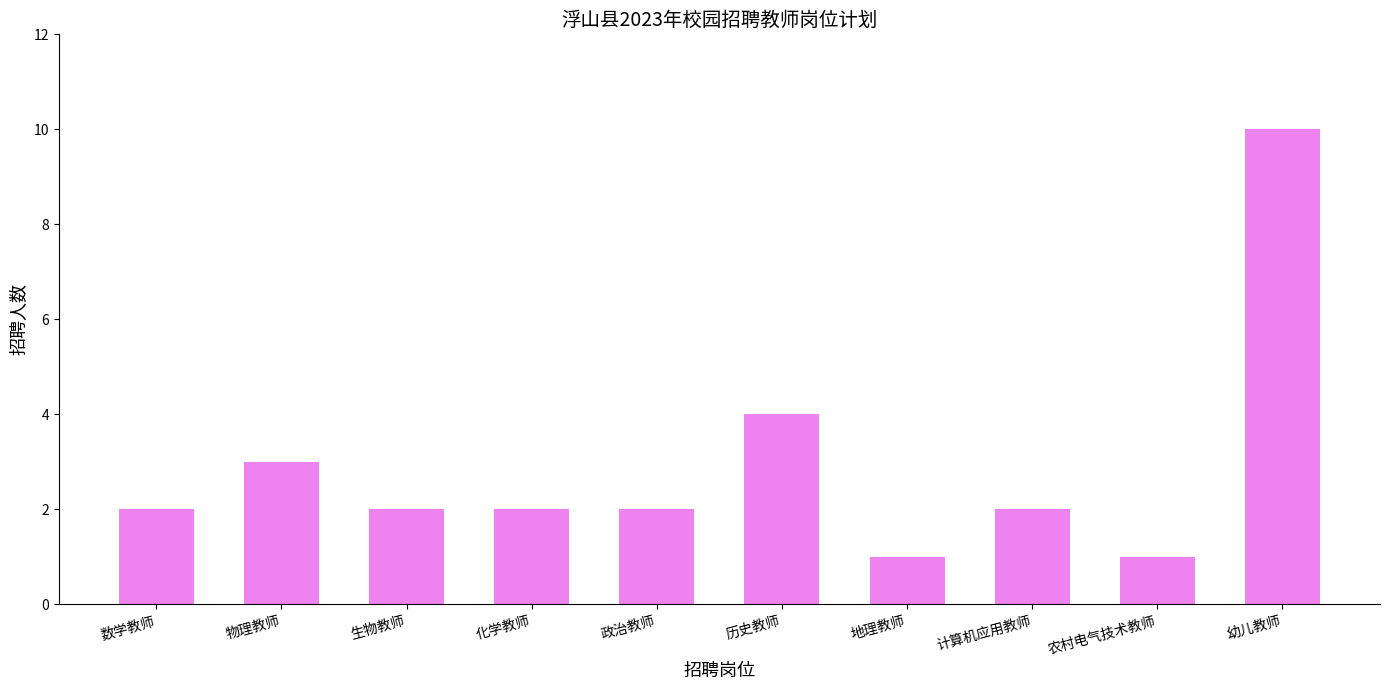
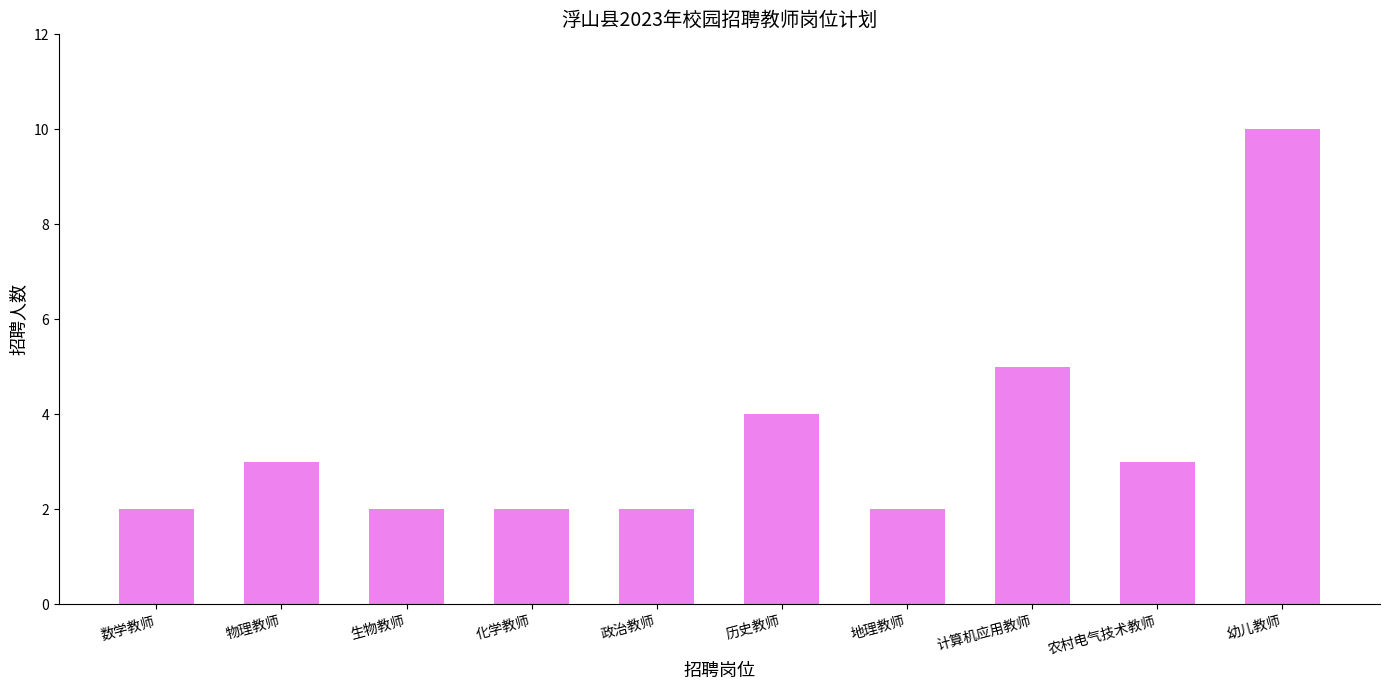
  {
    "数学教师": 2,
    "物理教师": 3,
    "生物教师": 2,
    "化学教师": 2,
    "政治教师": 2,
    "历史教师": 4,
-   "地理教师": 1,
-   "计算机应用教师": 2,
-   "农村电气技术教师": 1,
+   "地理教师": 2,
+   "计算机应用教师": 5,
+   "农村电气技术教师": 3,
    "幼儿教师": 10
  }
